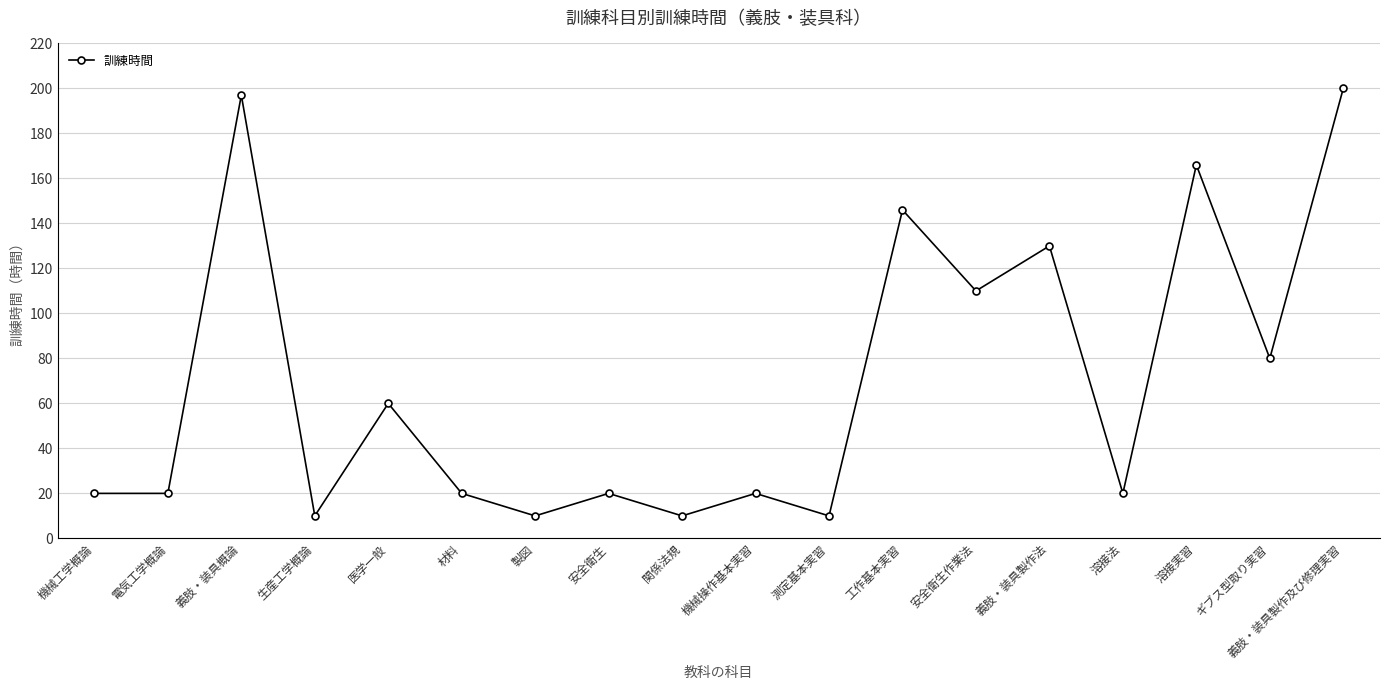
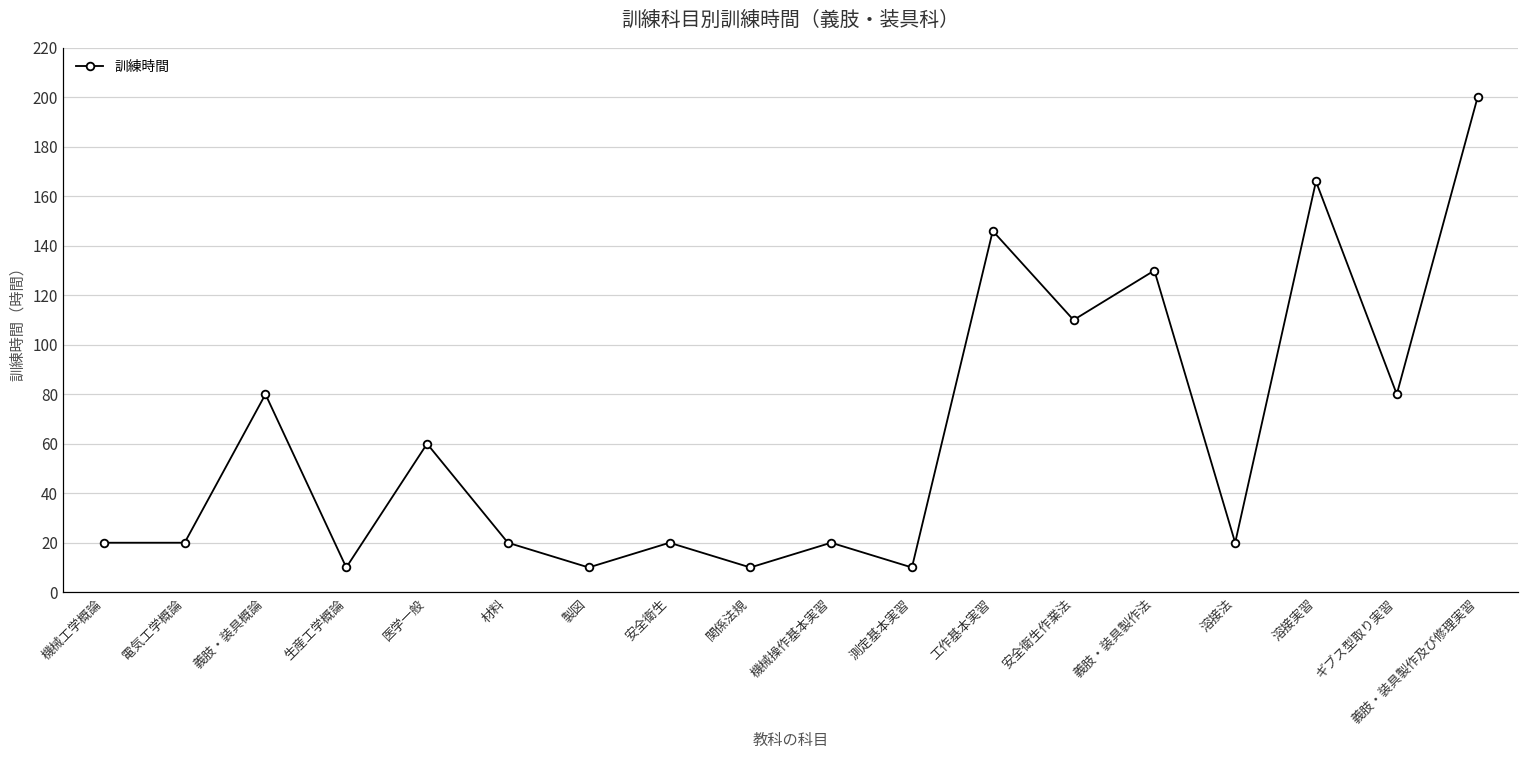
  {
    "機械工学概論": 20,
    "電気工学概論": 20,
-   "義肢・装具概論": 197,
+   "義肢・装具概論": 80,
    "生産工学概論": 10,
    "医学一般": 60,
    "材料": 20,
    "製図": 10,
    "安全衛生": 20,
    "関係法規": 10,
    "機械操作基本実習": 20,
    "測定基本実習": 10,
    "工作基本実習": 146,
    "安全衛生作業法": 110,
    "義肢・装具製作法": 130,
    "溶接法": 20,
    "溶接実習": 166,
    "ギブス型取り実習": 80,
    "義肢・装具製作及び修理実習": 200
  }
